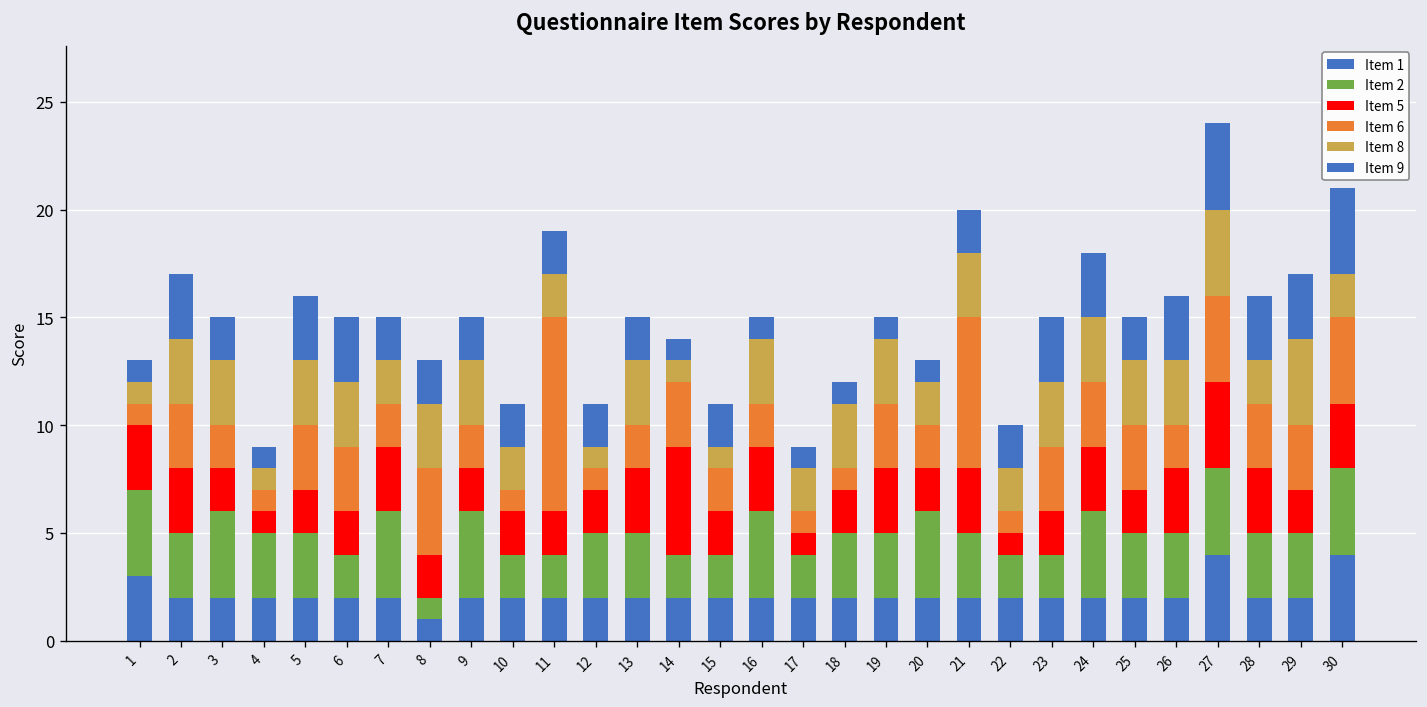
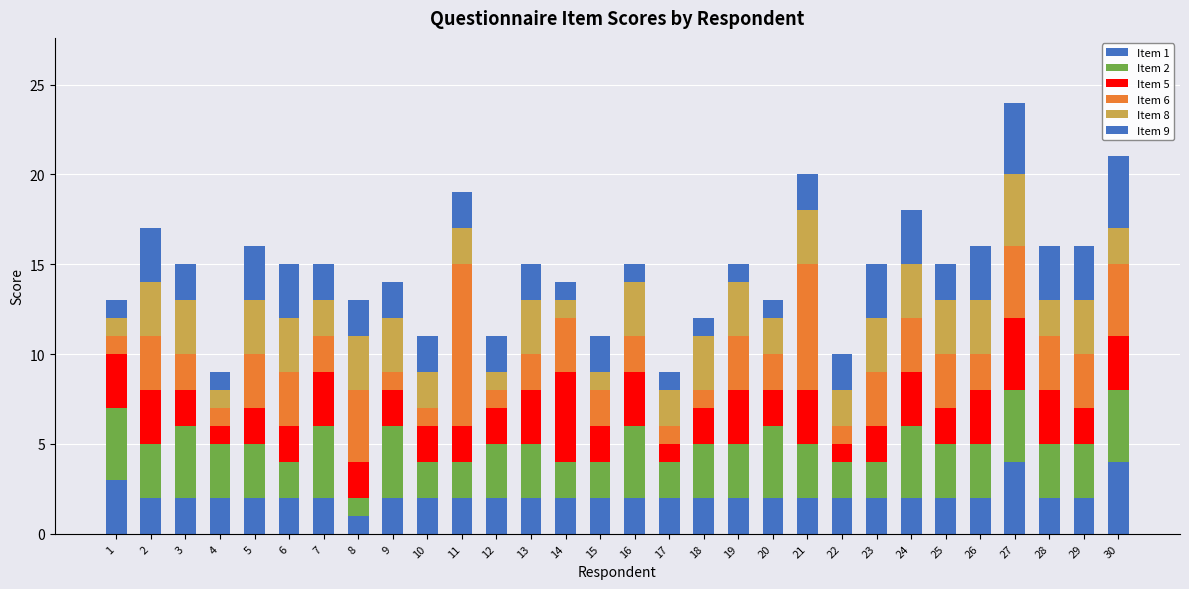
  {
    "Item 2": {
      "1": 4,
      "2": 3,
      "3": 4,
      "4": 3,
      "5": 3,
      "6": 2,
      "7": 4,
      "8": 1,
      "9": 4,
      "10": 2,
      "11": 2,
      "12": 3,
      "13": 3,
      "14": 2,
      "15": 2,
      "16": 4,
      "17": 2,
      "18": 3,
      "19": 3,
      "20": 4,
      "21": 3,
      "22": 2,
      "23": 2,
      "24": 4,
      "25": 3,
      "26": 3,
      "27": 4,
      "28": 3,
      "29": 3,
      "30": 4
    },
    "Item 5": {
      "1": 3,
      "2": 3,
      "3": 2,
      "4": 1,
      "5": 2,
      "6": 2,
      "7": 3,
      "8": 2,
      "9": 2,
      "10": 2,
      "11": 2,
      "12": 2,
      "13": 3,
      "14": 5,
      "15": 2,
      "16": 3,
      "17": 1,
      "18": 2,
      "19": 3,
      "20": 2,
      "21": 3,
      "22": 1,
      "23": 2,
      "24": 3,
      "25": 2,
      "26": 3,
      "27": 4,
      "28": 3,
      "29": 2,
      "30": 3
    },
    "Item 6": {
      "1": 1,
      "2": 3,
      "3": 2,
      "4": 1,
      "5": 3,
      "6": 3,
      "7": 2,
      "8": 4,
-     "9": 2,
+     "9": 1,
      "10": 1,
      "11": 9,
      "12": 1,
      "13": 2,
      "14": 3,
      "15": 2,
      "16": 2,
      "17": 1,
      "18": 1,
      "19": 3,
      "20": 2,
      "21": 7,
      "22": 1,
      "23": 3,
      "24": 3,
      "25": 3,
      "26": 2,
      "27": 4,
      "28": 3,
      "29": 3,
      "30": 4
    },
    "Item 8": {
      "1": 1,
      "2": 3,
      "3": 3,
      "4": 1,
      "5": 3,
      "6": 3,
      "7": 2,
      "8": 3,
      "9": 3,
      "10": 2,
      "11": 2,
      "12": 1,
      "13": 3,
      "14": 1,
      "15": 1,
      "16": 3,
      "17": 2,
      "18": 3,
      "19": 3,
      "20": 2,
      "21": 3,
      "22": 2,
      "23": 3,
      "24": 3,
      "25": 3,
      "26": 3,
      "27": 4,
      "28": 2,
-     "29": 4,
+     "29": 3,
      "30": 2
    }
  }
